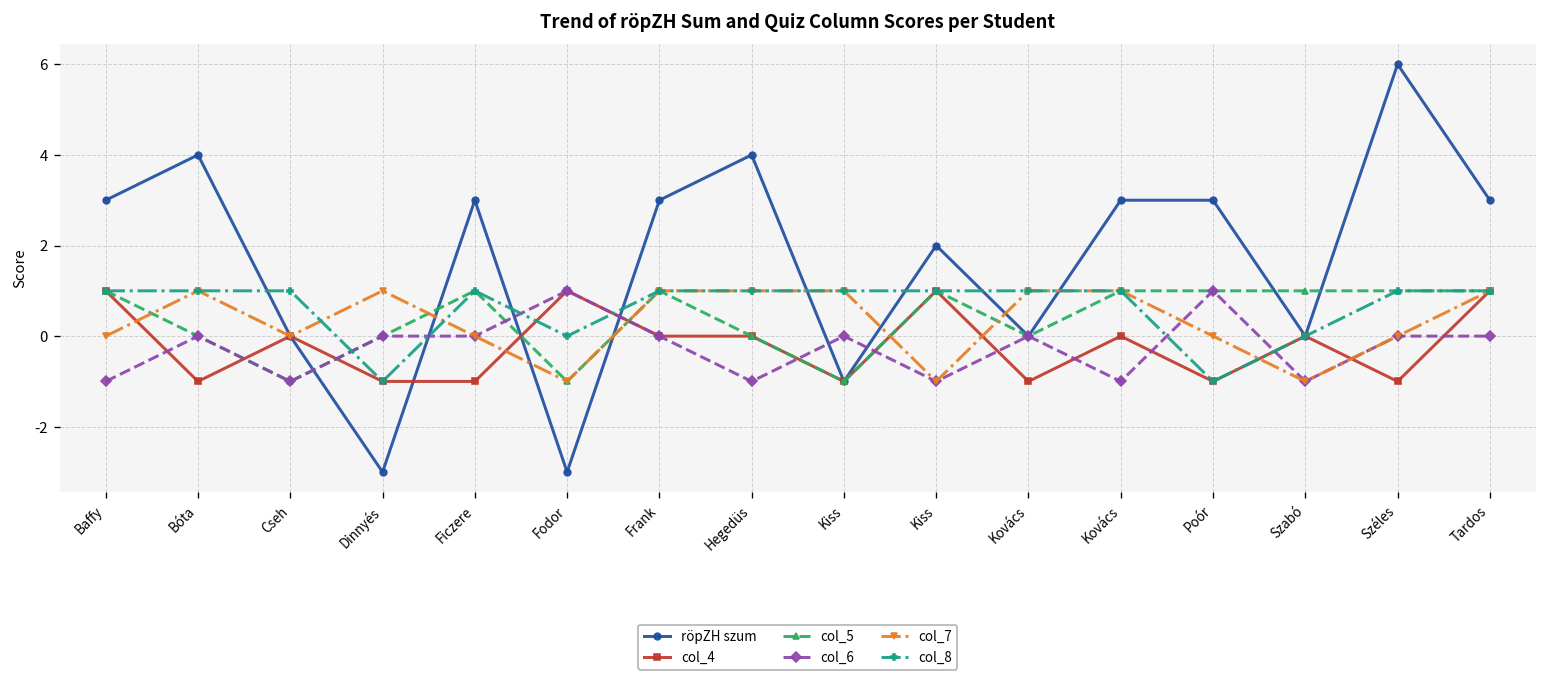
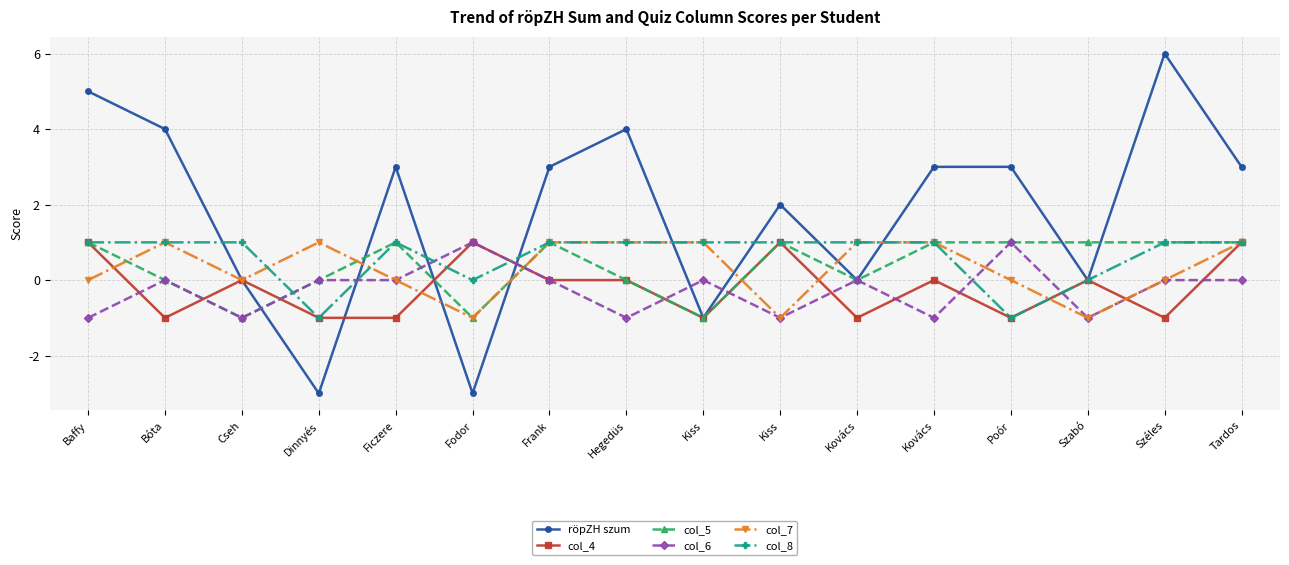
  {
    "röpZH szum": {
-     "Baffy": 3,
+     "Baffy": 5,
      "Bóta": 4,
      "Dinnyés": -3,
      "Ficzere": 3,
      "Fodor": -3,
      "Frank": 3,
      "Hegedüs": 4,
      "Poór": 3,
      "Széles": 6,
      "Tardos": 3
    },
    "col_4": {
      "Bóta": -1,
      "Ficzere": -1,
      "Széles": -1
    },
    "col_6": {
      "Baffy": -1,
      "Hegedüs": -1,
      "Tardos": 0
    },
    "col_7": {
      "Baffy": 0,
      "Dinnyés": 1,
      "Poór": 0
    }
  }
